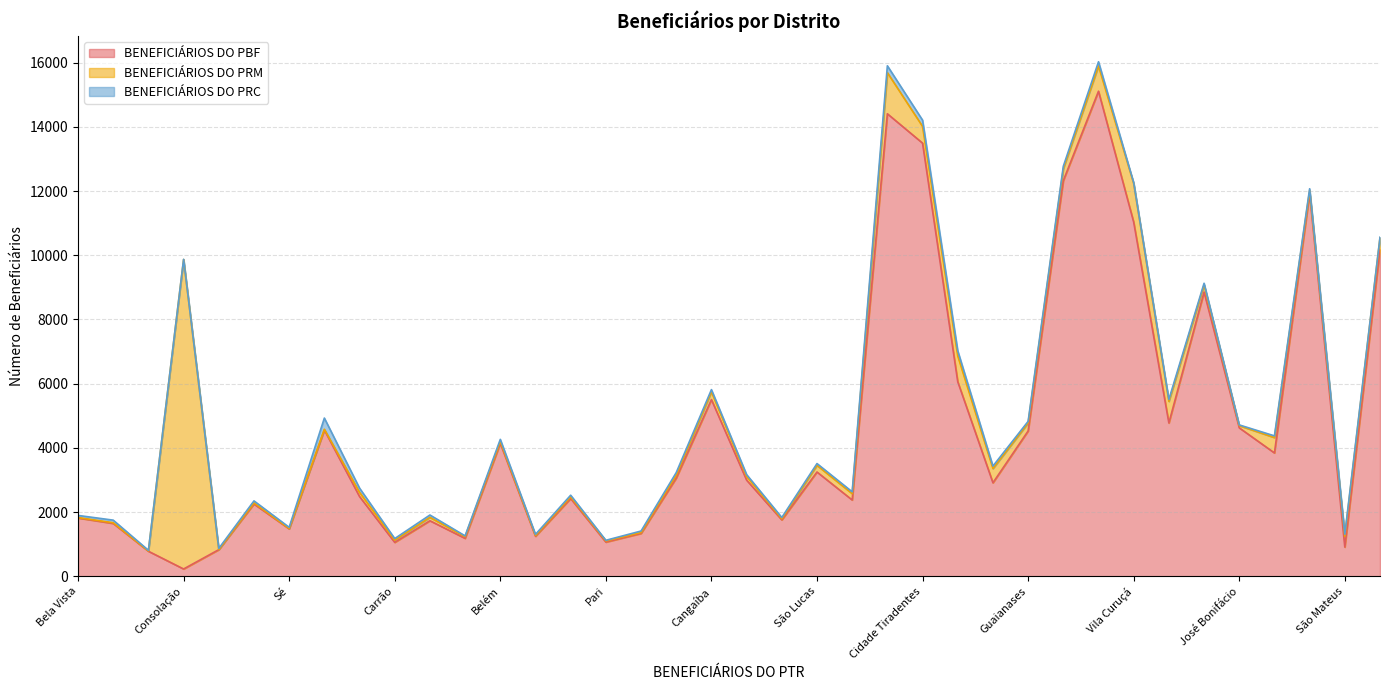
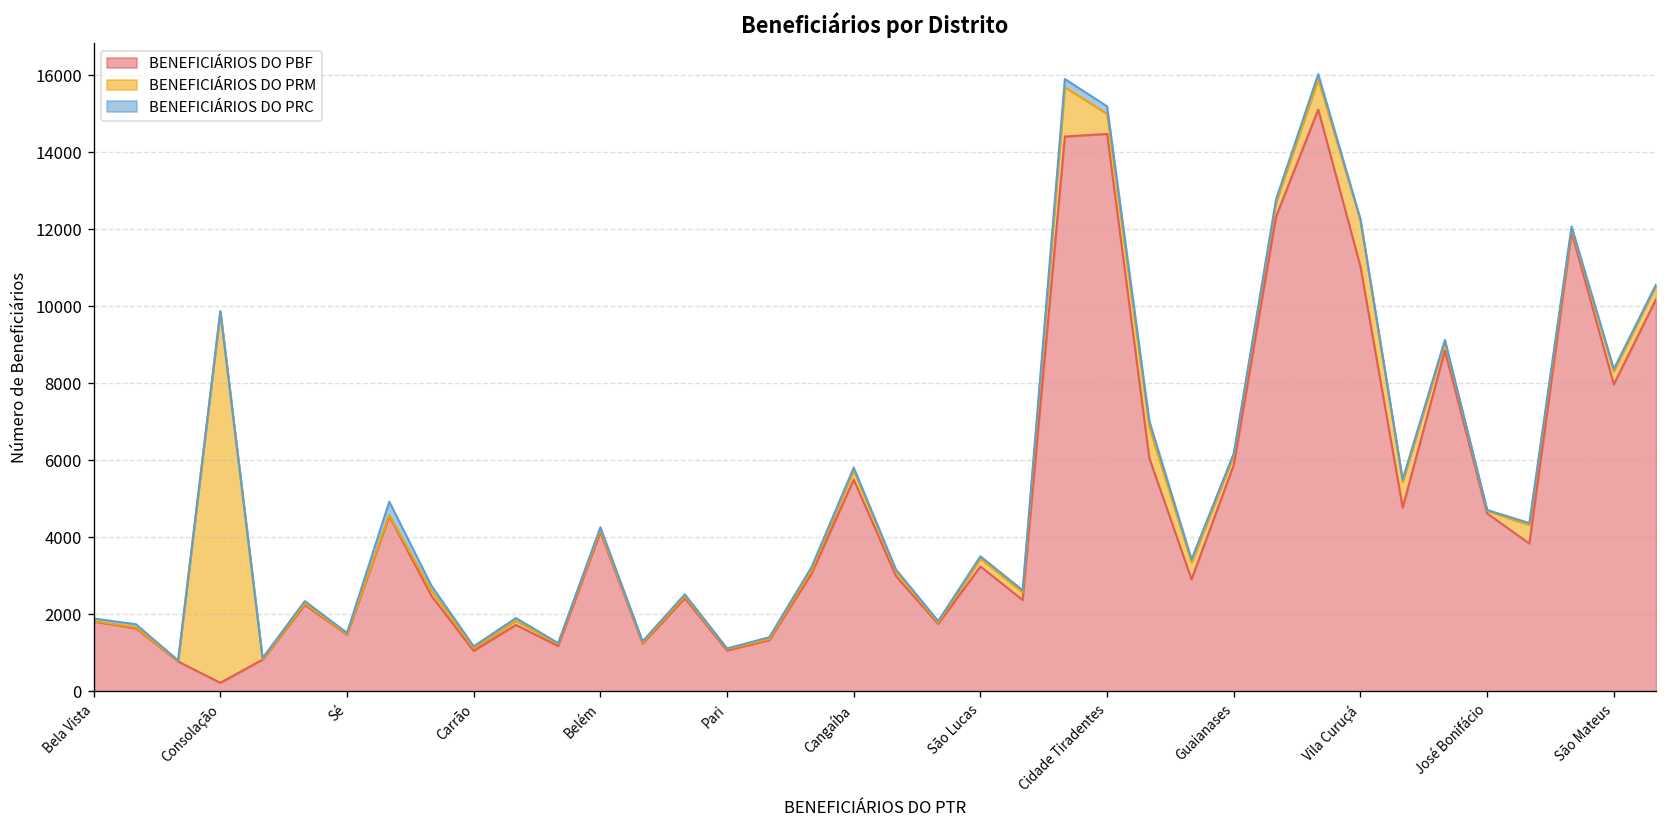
  {
    "BENEFICIÁRIOS DO PBF": {
      "Consolação": 200,
      "Cangaíba": 5500,
      "São Lucas": 3200,
-     "Cidade Tiradentes": 13500,
-     "Guaianases": 4500,
+     "Cidade Tiradentes": 14500,
+     "Guaianases": 5900,
      "Vila Curuçá": 11000,
-     "São Mateus": 900
+     "São Mateus": 8000
    },
    "BENEFICIÁRIOS DO PRM": {
      "Cidade Tiradentes": 500
    },
    "BENEFICIÁRIOS DO PRC": {
      "Cidade Tiradentes": 200
    }
  }
